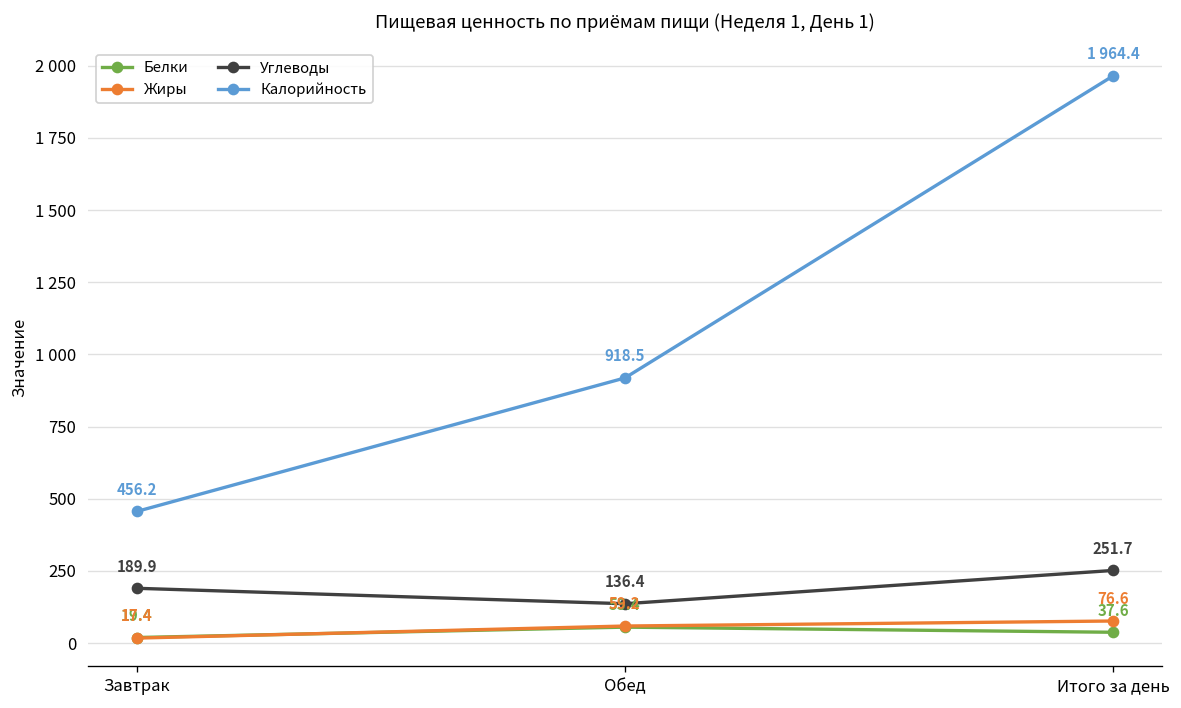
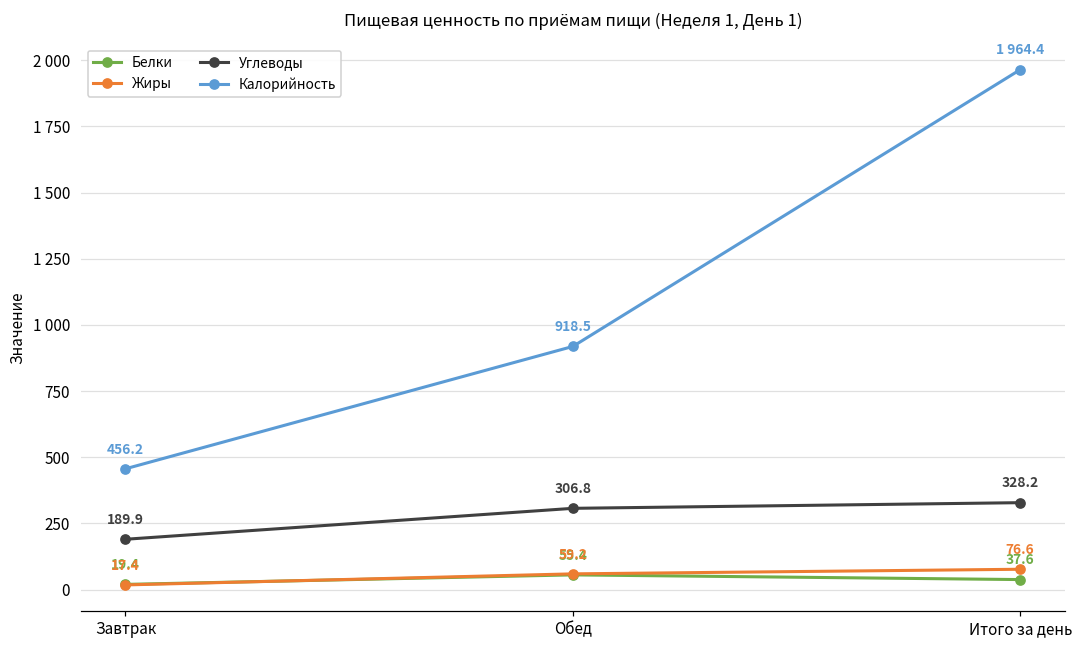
  {
    "Углеводы": {
      "Завтрак": 189.9,
-     "Обед": 136.4,
-     "Итого за день": 251.7
+     "Обед": 306.8,
+     "Итого за день": 328.2
    },
    "Калорийность": {
      "Завтрак": 456.2,
      "Обед": 918.5
    }
  }
